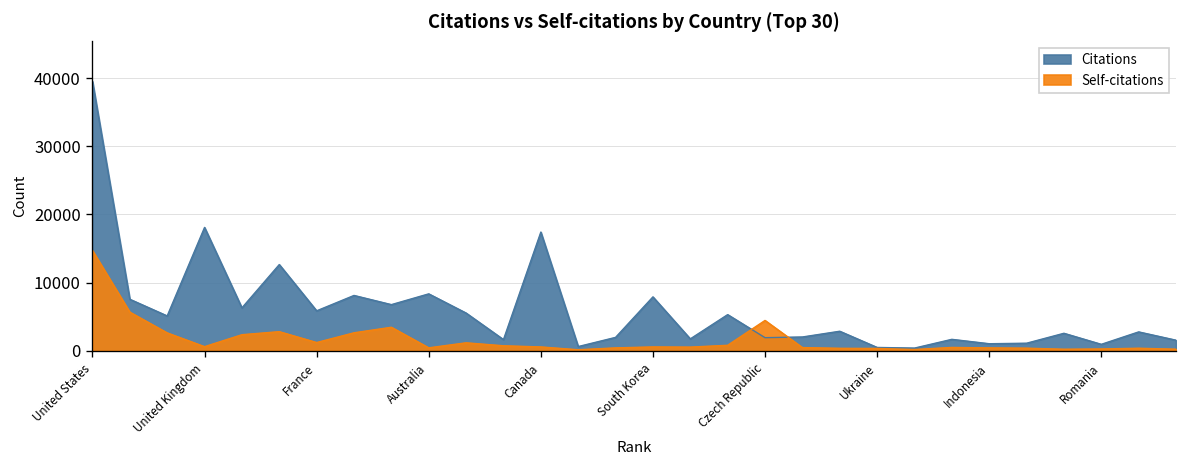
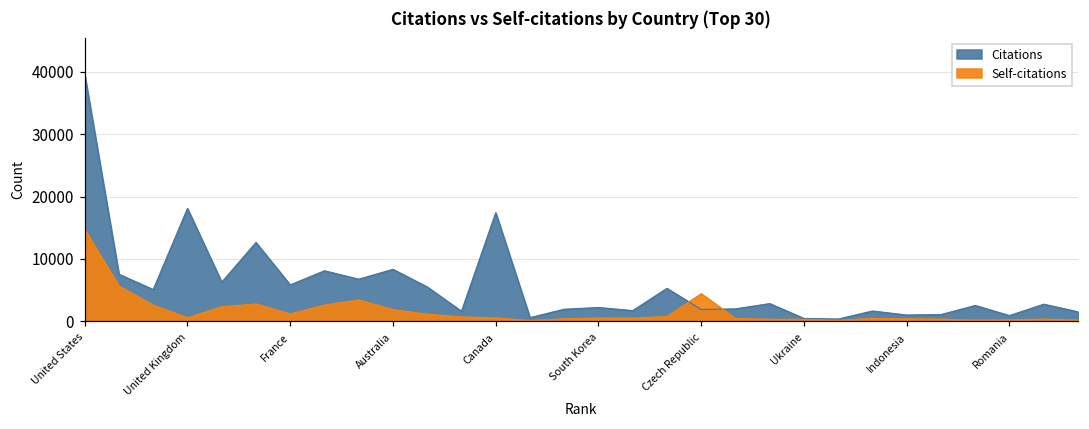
  {
    "Citations": {
      "United States": 40000,
      "United Kingdom": 18000,
      "France": 6000,
      "Australia": 8000,
      "Canada": 17000,
-     "South Korea": 8000,
+     "South Korea": 2000,
      "Czech Republic": 2000,
      "Indonesia": 1000,
      "Romania": 1000
    },
    "Self-citations": {
      "United States": 15000,
      "United Kingdom": 1000,
      "France": 1000,
-     "Australia": 0,
+     "Australia": 2000,
      "Canada": 1000,
      "South Korea": 1000,
      "Czech Republic": 4000,
      "Indonesia": 0,
      "Romania": 0
    }
  }
